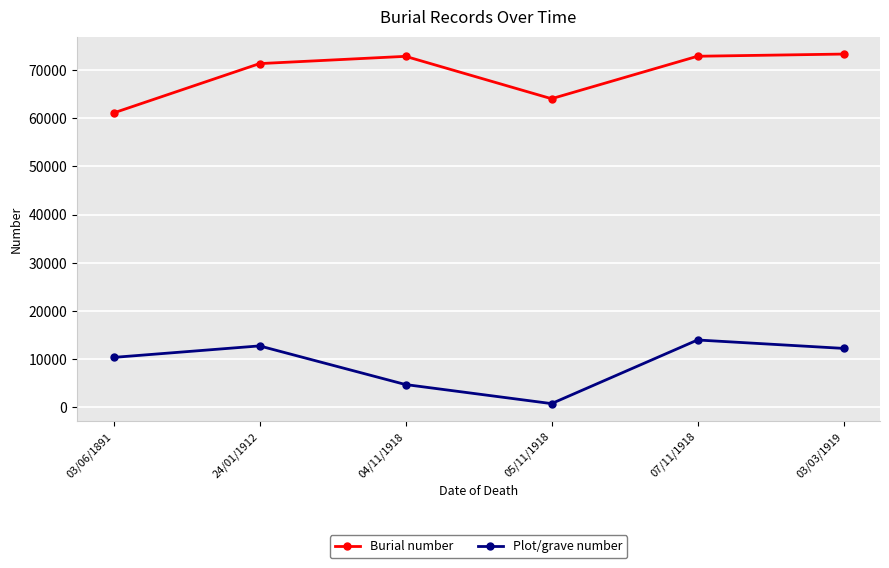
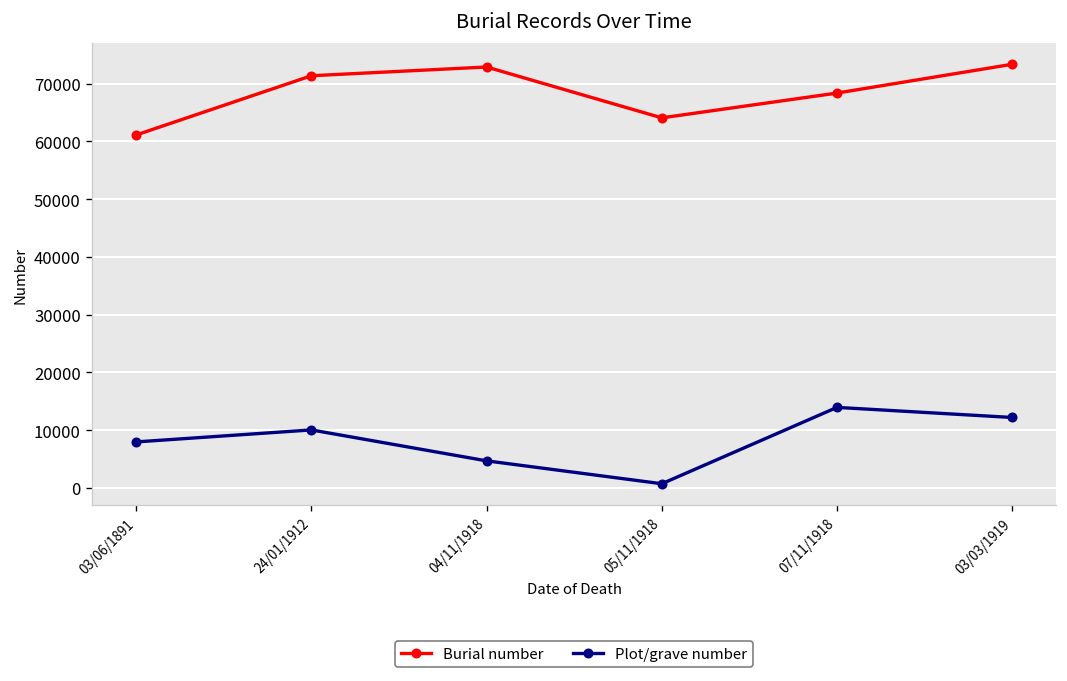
  {
    "Burial number": {
      "03/06/1891": 61000,
      "24/01/1912": 71000,
      "04/11/1918": 73000,
      "05/11/1918": 64000,
-     "07/11/1918": 73000,
+     "07/11/1918": 68000,
      "03/03/1919": 73000
    },
    "Plot/grave number": {
-     "03/06/1891": 10000,
-     "24/01/1912": 13000,
+     "03/06/1891": 8000,
+     "24/01/1912": 10000,
      "04/11/1918": 5000,
      "05/11/1918": 1000,
      "07/11/1918": 14000,
      "03/03/1919": 12000
    }
  }
